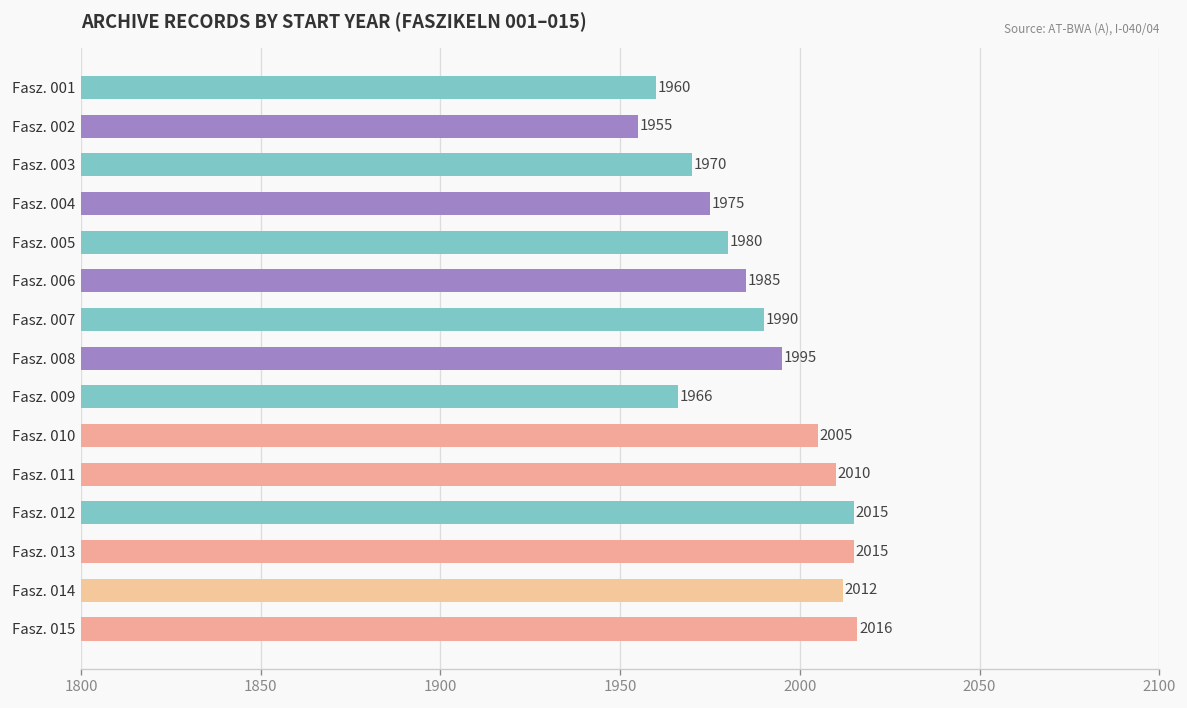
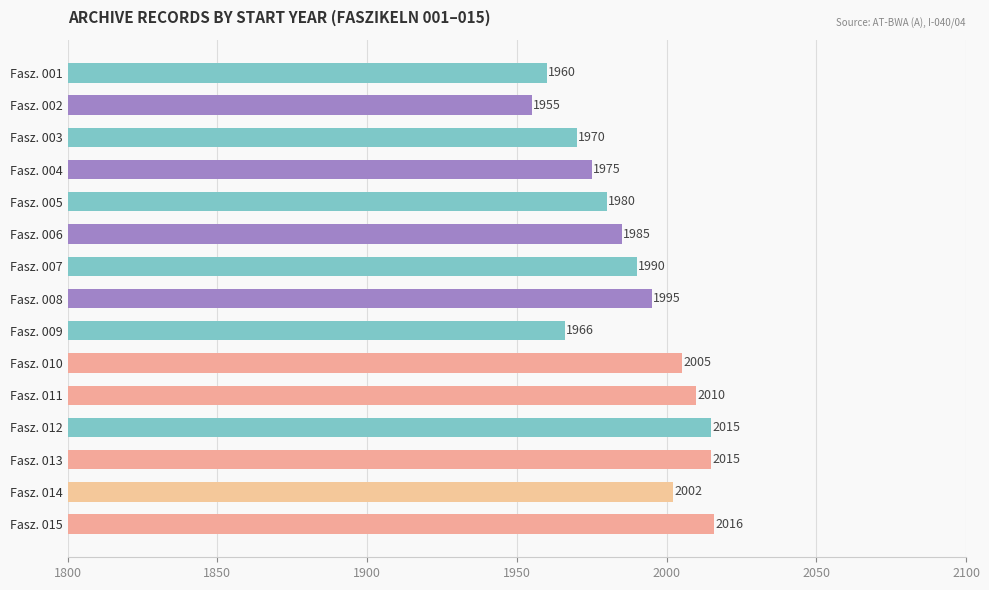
  {
    "Fasz. 001": 1960,
    "Fasz. 002": 1955,
    "Fasz. 003": 1970,
    "Fasz. 004": 1975,
    "Fasz. 005": 1980,
    "Fasz. 006": 1985,
    "Fasz. 007": 1990,
    "Fasz. 008": 1995,
    "Fasz. 009": 1966,
    "Fasz. 010": 2005,
    "Fasz. 011": 2010,
    "Fasz. 012": 2015,
    "Fasz. 013": 2015,
-   "Fasz. 014": 2012,
+   "Fasz. 014": 2002,
    "Fasz. 015": 2016
  }
